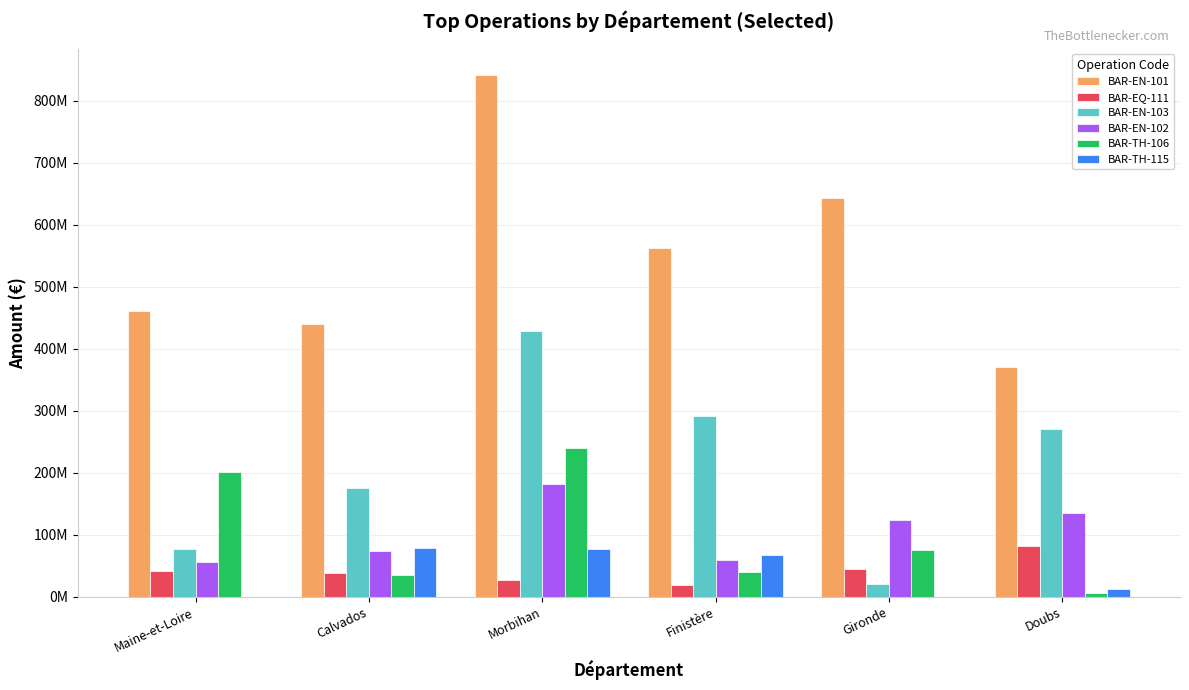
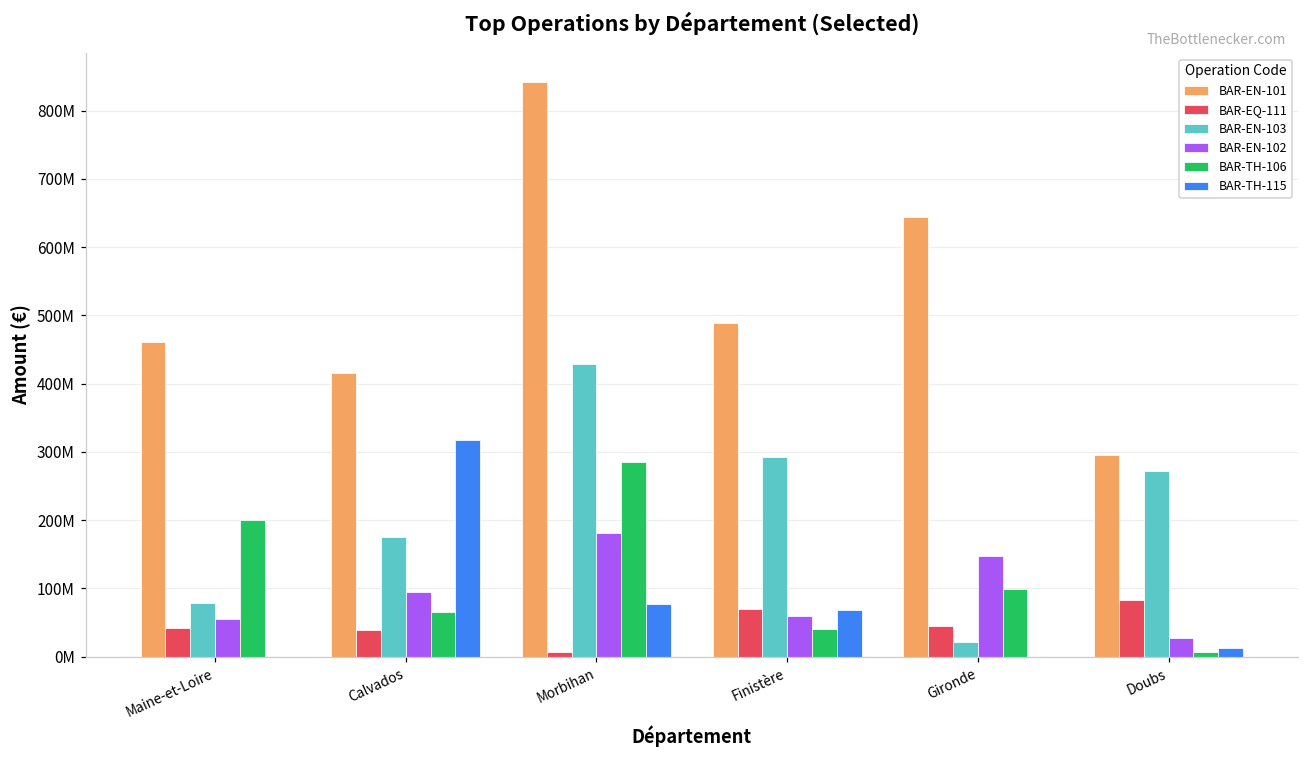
  {
    "BAR-EN-101": {
      "Maine-et-Loire": 460000000,
-     "Calvados": 440000000,
+     "Calvados": 420000000,
      "Morbihan": 840000000,
-     "Finistère": 560000000,
+     "Finistère": 490000000,
      "Gironde": 640000000,
-     "Doubs": 370000000
+     "Doubs": 300000000
    },
    "BAR-EQ-111": {
      "Maine-et-Loire": 40000000,
      "Calvados": 40000000,
-     "Morbihan": 30000000,
-     "Finistère": 20000000,
+     "Morbihan": 10000000,
+     "Finistère": 70000000,
      "Gironde": 40000000,
      "Doubs": 80000000
    },
    "BAR-EN-103": {
      "Maine-et-Loire": 80000000,
      "Calvados": 170000000,
      "Morbihan": 430000000,
      "Finistère": 290000000,
      "Gironde": 20000000,
      "Doubs": 270000000
    },
    "BAR-EN-102": {
      "Maine-et-Loire": 60000000,
-     "Calvados": 70000000,
+     "Calvados": 90000000,
      "Morbihan": 180000000,
      "Finistère": 60000000,
-     "Gironde": 120000000,
-     "Doubs": 140000000
+     "Gironde": 150000000,
+     "Doubs": 30000000
    },
    "BAR-TH-106": {
      "Maine-et-Loire": 200000000,
-     "Calvados": 30000000,
-     "Morbihan": 240000000,
+     "Calvados": 70000000,
+     "Morbihan": 290000000,
      "Finistère": 40000000,
-     "Gironde": 80000000,
+     "Gironde": 100000000,
      "Doubs": 10000000
    },
    "BAR-TH-115": {
      "Maine-et-Loire": 0,
-     "Calvados": 80000000,
+     "Calvados": 320000000,
      "Morbihan": 80000000,
      "Finistère": 70000000,
      "Gironde": 0,
      "Doubs": 10000000
    }
  }
